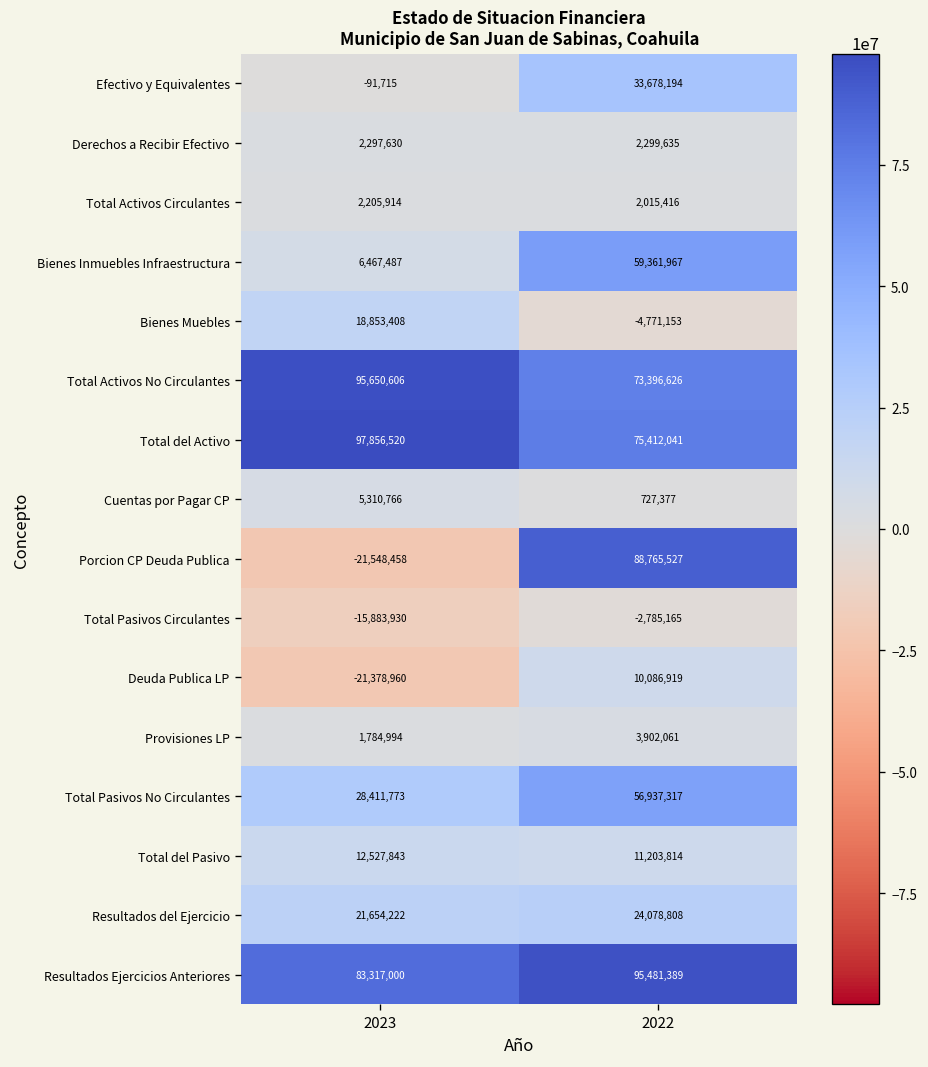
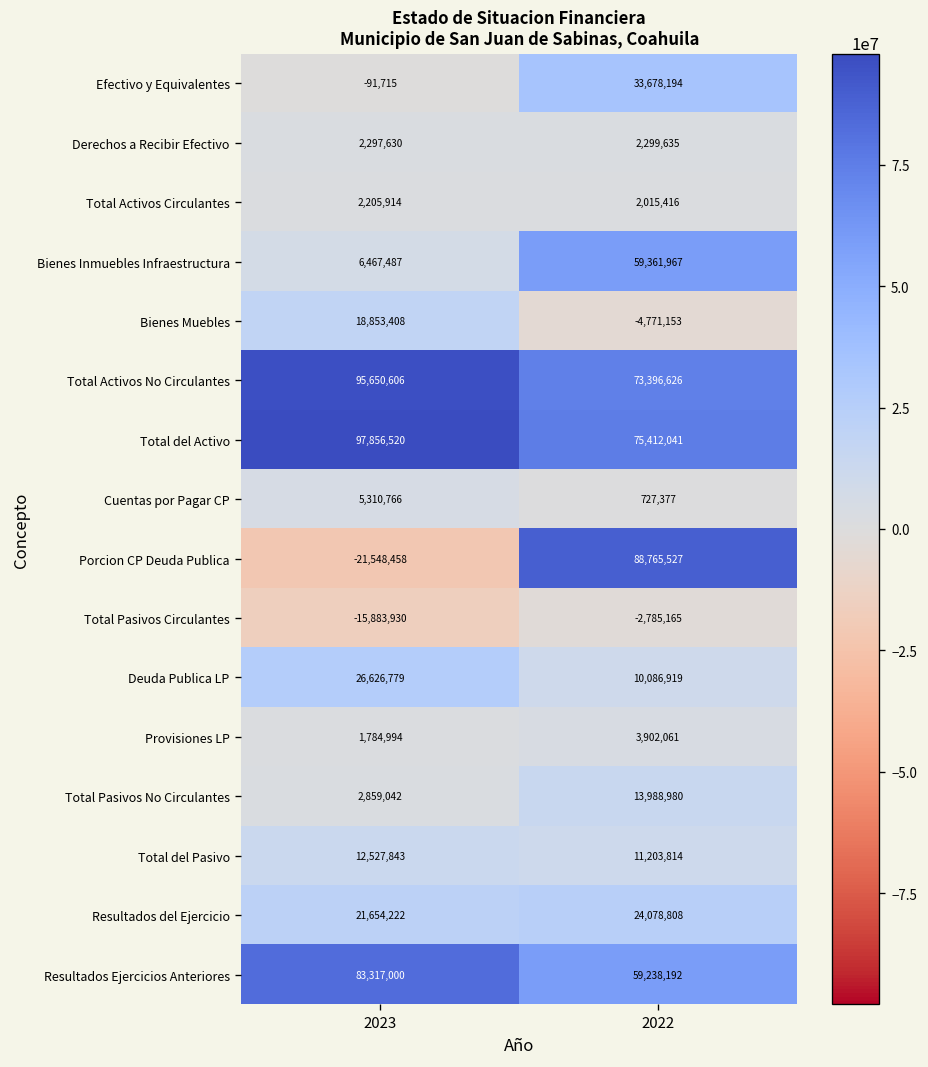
  {
    "Efectivo y Equivalentes": {
      "2023": "-91,715",
      "2022": "33,678,194"
    },
    "Derechos a Recibir Efectivo": {
      "2023": "2,297,630",
      "2022": "2,299,635"
    },
    "Total Activos Circulantes": {
      "2023": "2,205,914",
      "2022": "2,015,416"
    },
    "Bienes Inmuebles Infraestructura": {
      "2023": "6,467,487",
      "2022": "59,361,967"
    },
    "Bienes Muebles": {
      "2023": "18,853,408",
      "2022": "-4,771,153"
    },
    "Total Activos No Circulantes": {
      "2023": "95,650,606",
      "2022": "73,396,626"
    },
    "Total del Activo": {
      "2023": "97,856,520",
      "2022": "75,412,041"
    },
    "Cuentas por Pagar CP": {
      "2023": "5,310,766",
      "2022": "727,377"
    },
    "Porcion CP Deuda Publica": {
      "2023": "-21,548,458",
      "2022": "88,765,527"
    },
    "Total Pasivos Circulantes": {
      "2023": "-15,883,930",
      "2022": "-2,785,165"
    },
    "Deuda Publica LP": {
-     "2023": "-21,378,960",
+     "2023": "26,626,779",
      "2022": "10,086,919"
    },
    "Provisiones LP": {
      "2023": "1,784,994",
      "2022": "3,902,061"
    },
    "Total Pasivos No Circulantes": {
-     "2023": "28,411,773",
-     "2022": "56,937,317"
+     "2023": "2,859,042",
+     "2022": "13,988,980"
    },
    "Total del Pasivo": {
      "2023": "12,527,843",
      "2022": "11,203,814"
    },
    "Resultados del Ejercicio": {
      "2023": "21,654,222",
      "2022": "24,078,808"
    },
    "Resultados Ejercicios Anteriores": {
      "2023": "83,317,000",
-     "2022": "95,481,389"
+     "2022": "59,238,192"
    }
  }
